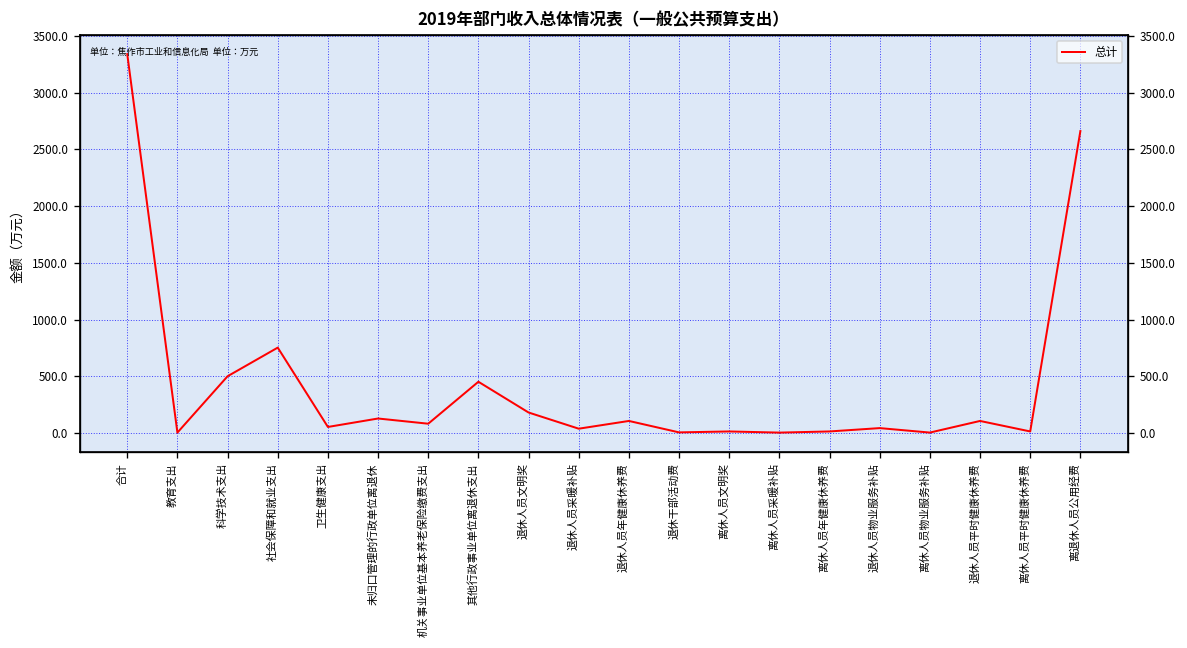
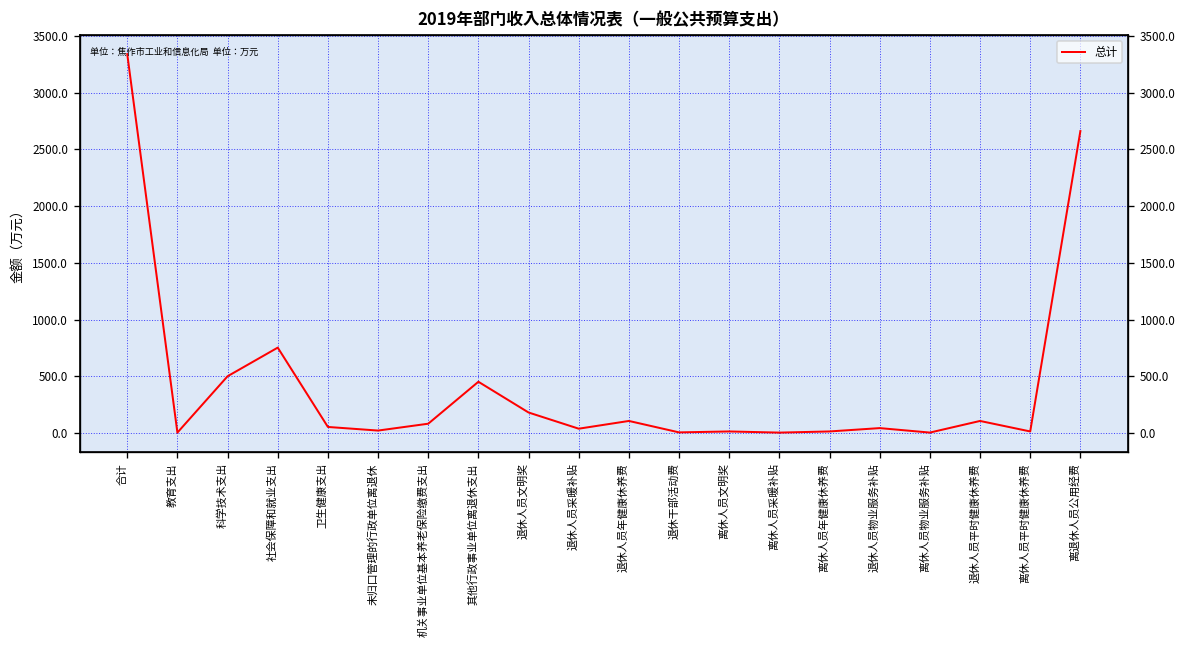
  {
    "合计": 3300,
    "教育支出": 0,
    "科学技术支出": 500,
    "社会保障和就业支出": 800,
    "卫生健康支出": 100,
-   "未归口管理的行政单位离退休": 100,
+   "未归口管理的行政单位离退休": 0,
    "机关事业单位基本养老保险缴费支出": 100,
    "其他行政事业单位离退休支出": 500,
    "退休人员文明奖": 200,
    "退休人员采暖补贴": 0,
    "退休人员年健康休养费": 100,
    "退休干部活动费": 0,
    "离休人员文明奖": 0,
    "离休人员采暖补贴": 0,
    "离休人员年健康休养费": 0,
    "退休人员物业服务补贴": 0,
    "离休人员物业服务补贴": 0,
    "退休人员平时健康休养费": 100,
    "离休人员平时健康休养费": 0,
    "离退休人员公用经费": 2700
  }
